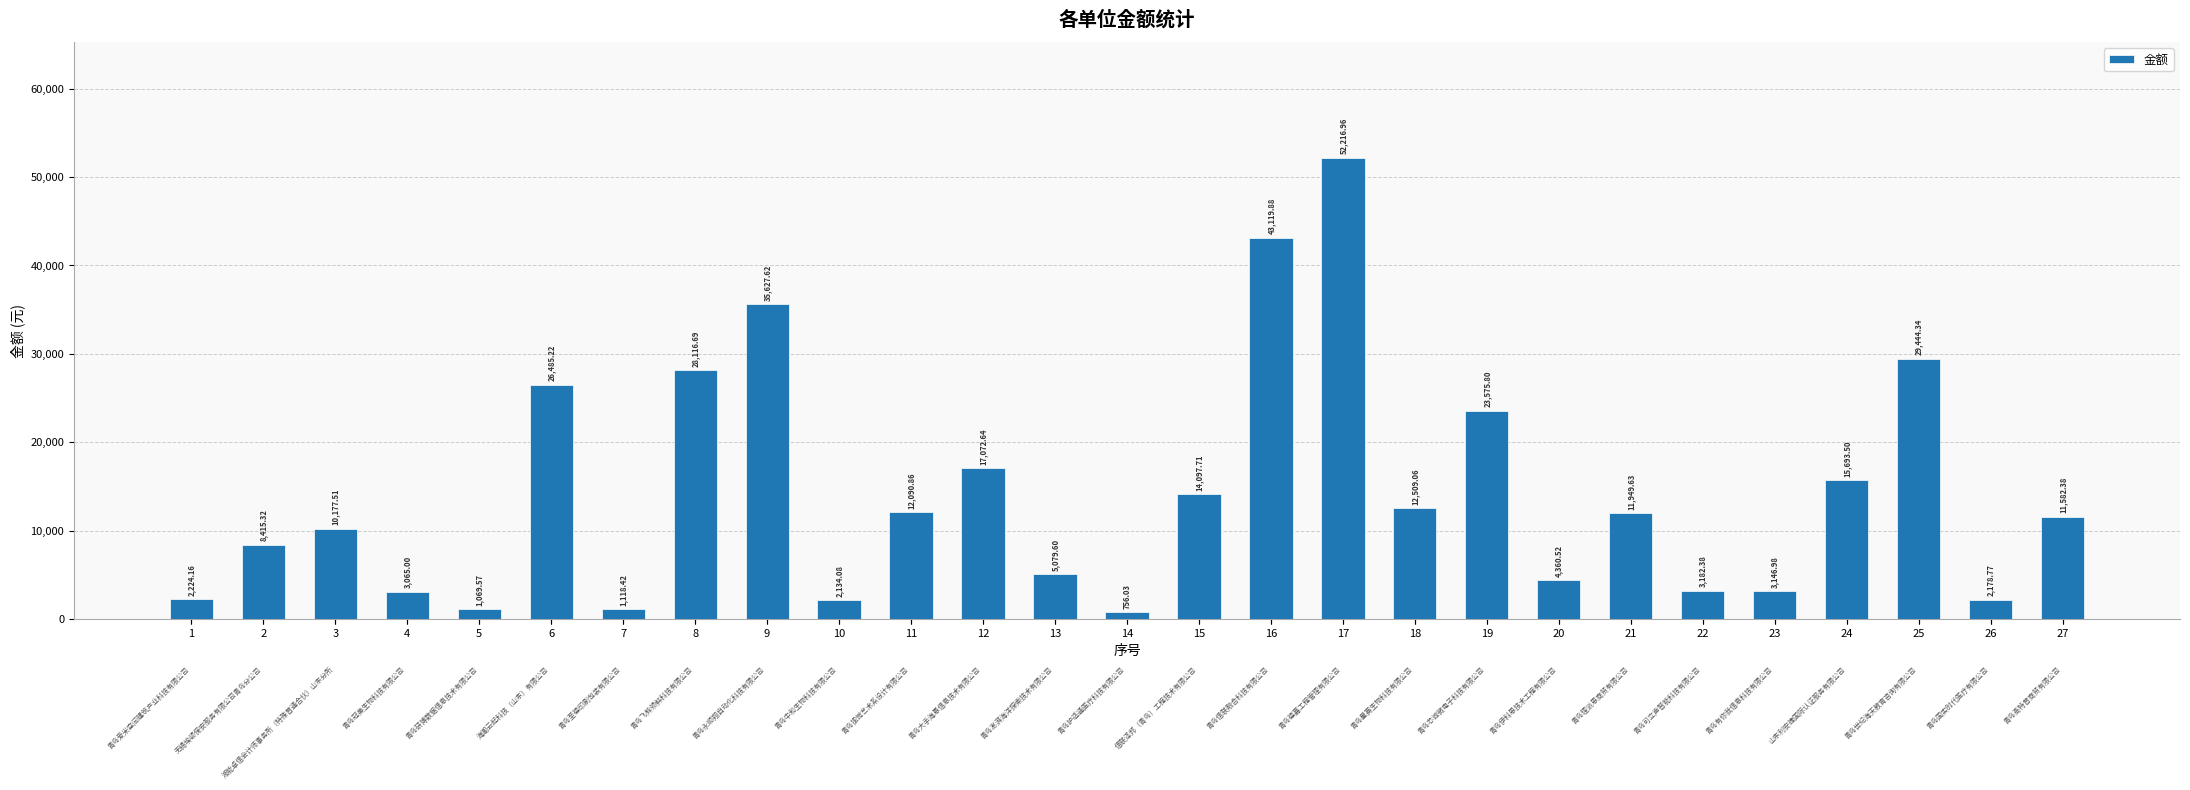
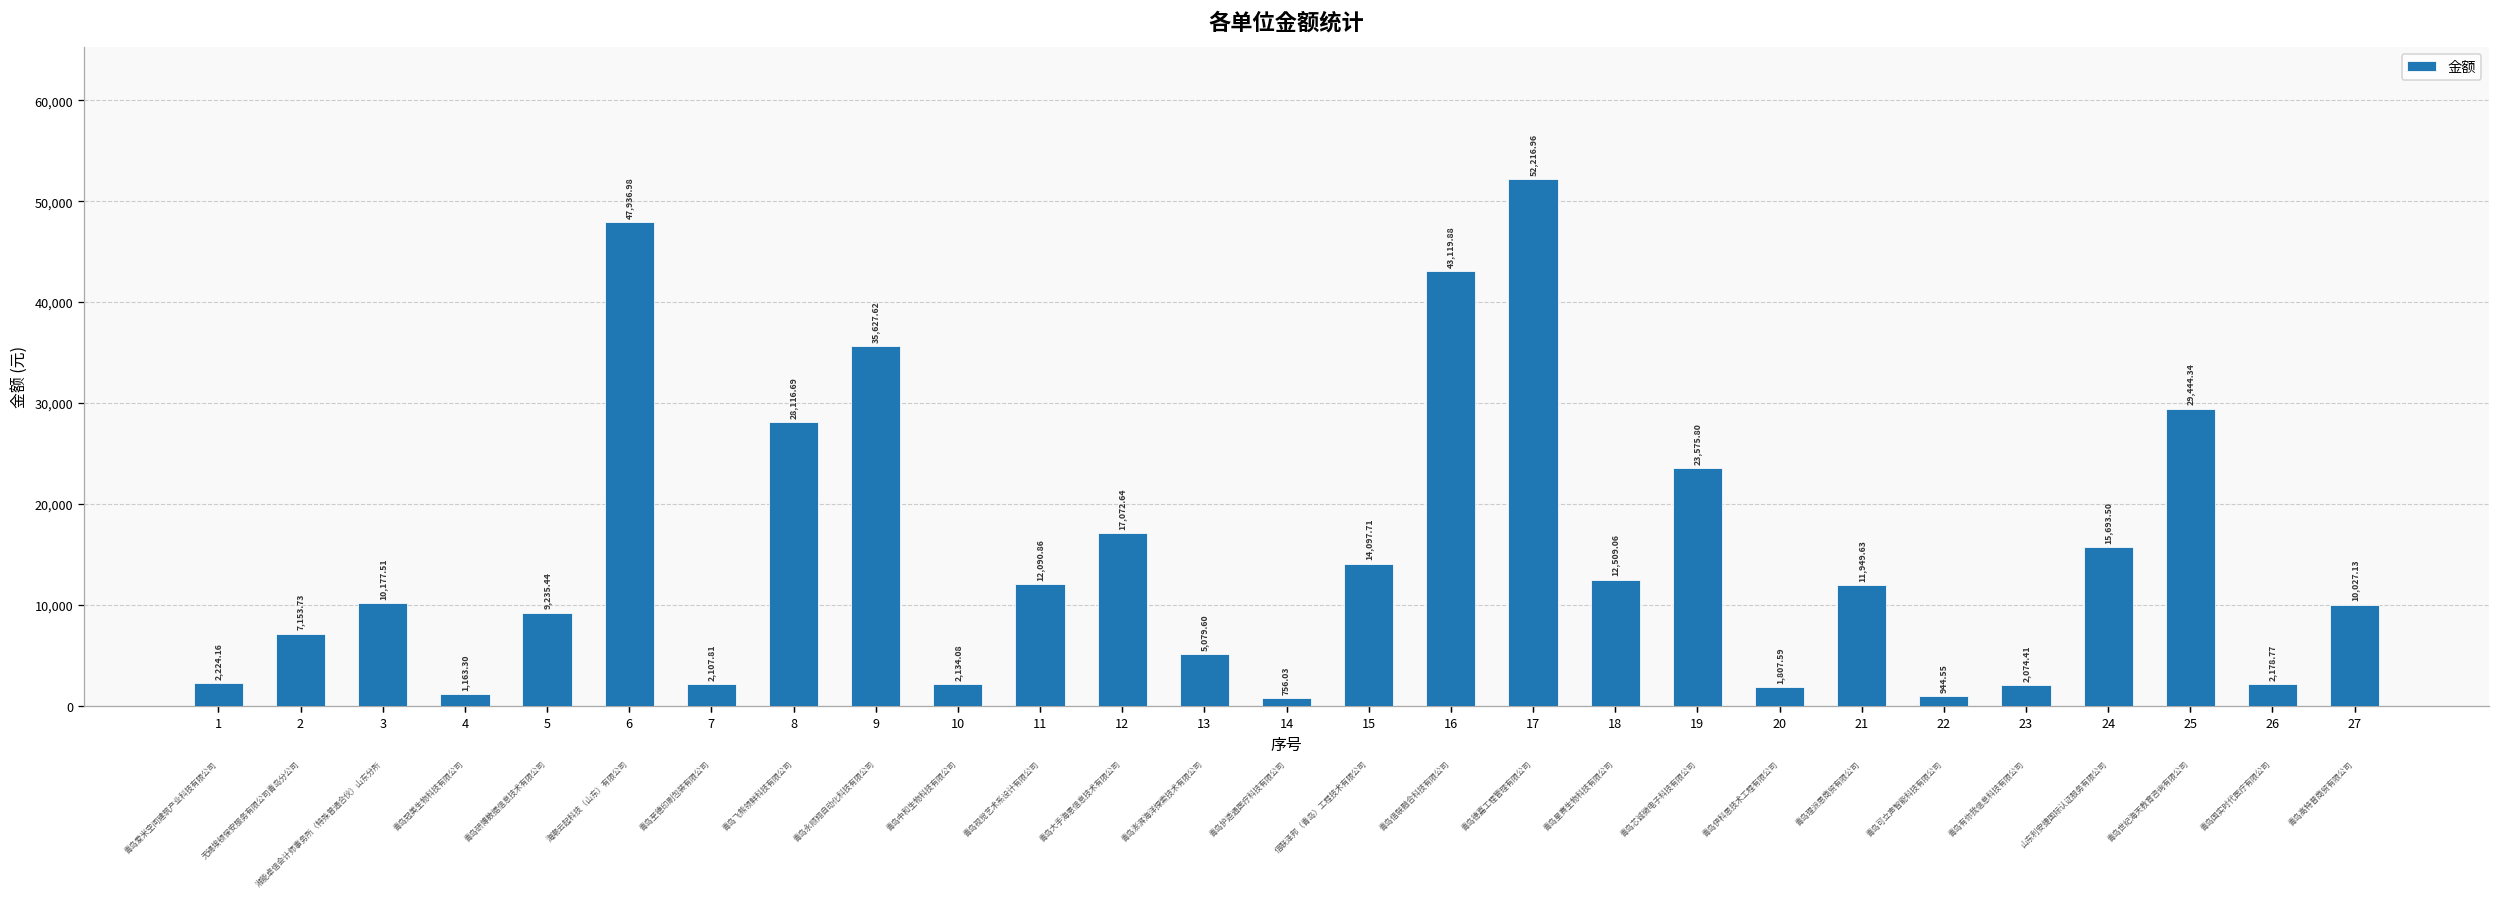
  {
    "1": "2,224.16",
-   "2": "8,415.32",
+   "2": "7,153.73",
    "3": "10,177.51",
-   "4": "3,065.00",
-   "5": "1,069.57",
-   "6": "26,485.22",
-   "7": "1,118.42",
+   "4": "1,163.30",
+   "5": "9,235.44",
+   "6": "47,936.98",
+   "7": "2,107.81",
    "8": "28,116.69",
    "9": "35,627.62",
    "10": "2,134.08",
    "11": "12,090.86",
    "12": "17,072.64",
    "13": "5,079.60",
    "14": "756.03",
    "15": "14,097.71",
    "16": "43,119.88",
    "17": "52,216.96",
    "18": "12,509.06",
    "19": "23,575.80",
-   "20": "4,360.52",
+   "20": "1,807.59",
    "21": "11,949.63",
-   "22": "3,182.38",
-   "23": "3,146.98",
+   "22": "944.55",
+   "23": "2,074.41",
    "24": "15,693.50",
    "25": "29,444.34",
    "26": "2,178.77",
-   "27": "11,582.38"
+   "27": "10,027.13"
  }
